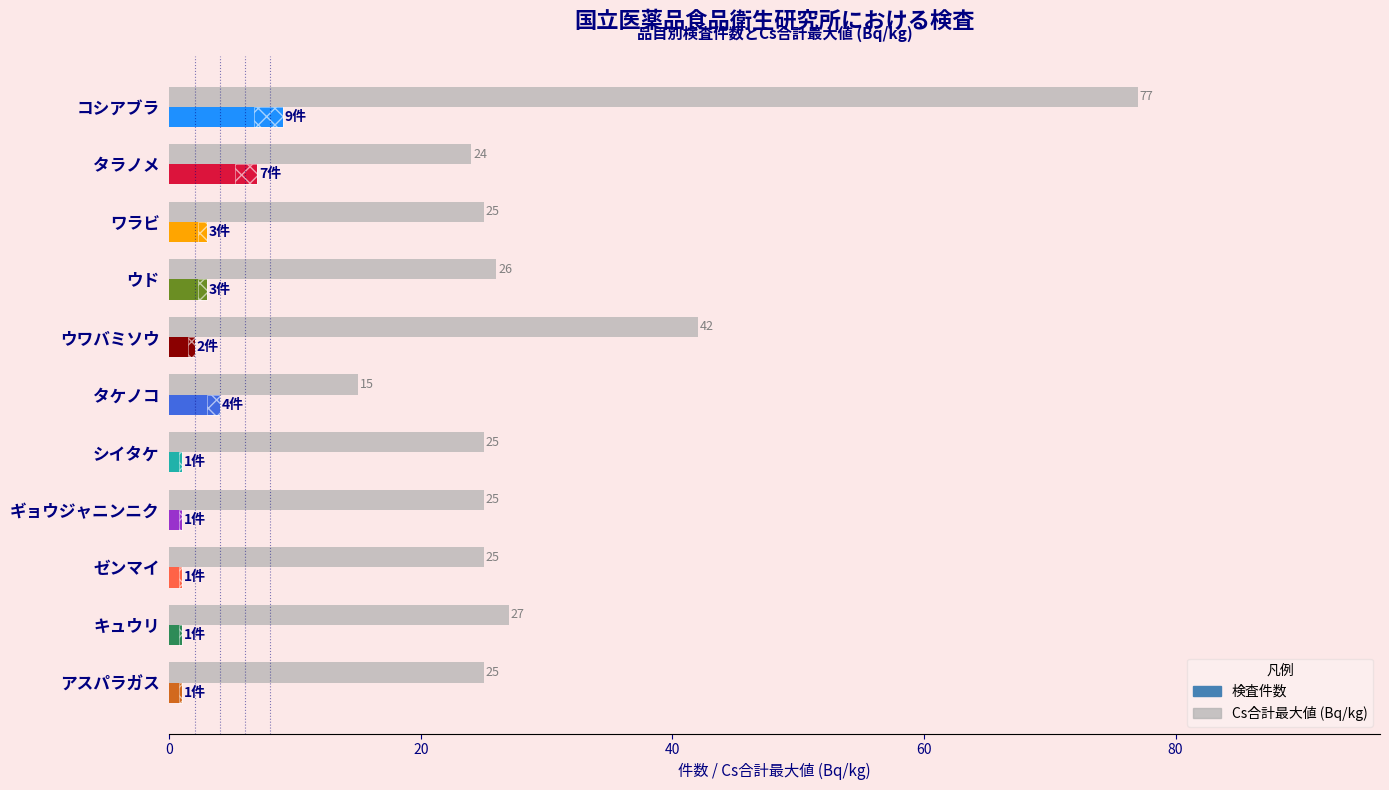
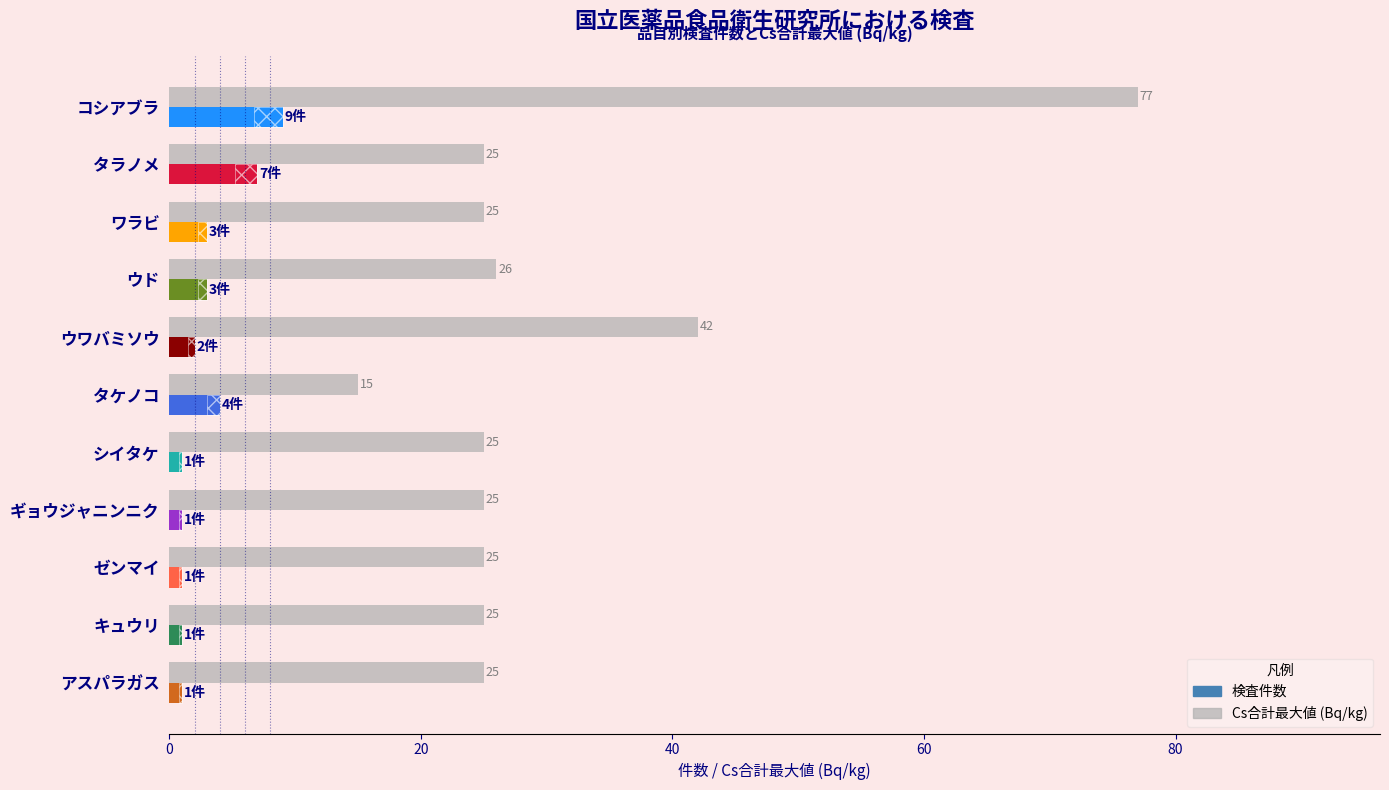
  {
    "Cs合計最大値 (Bq/kg)": {
      "コシアブラ": 77,
-     "タラノメ": 24,
+     "タラノメ": 25,
      "ワラビ": 25,
      "ウド": 26,
      "ウワバミソウ": 42,
      "タケノコ": 15,
      "シイタケ": 25,
      "ギョウジャニンニク": 25,
      "ゼンマイ": 25,
-     "キュウリ": 27,
+     "キュウリ": 25,
      "アスパラガス": 25
    }
  }
